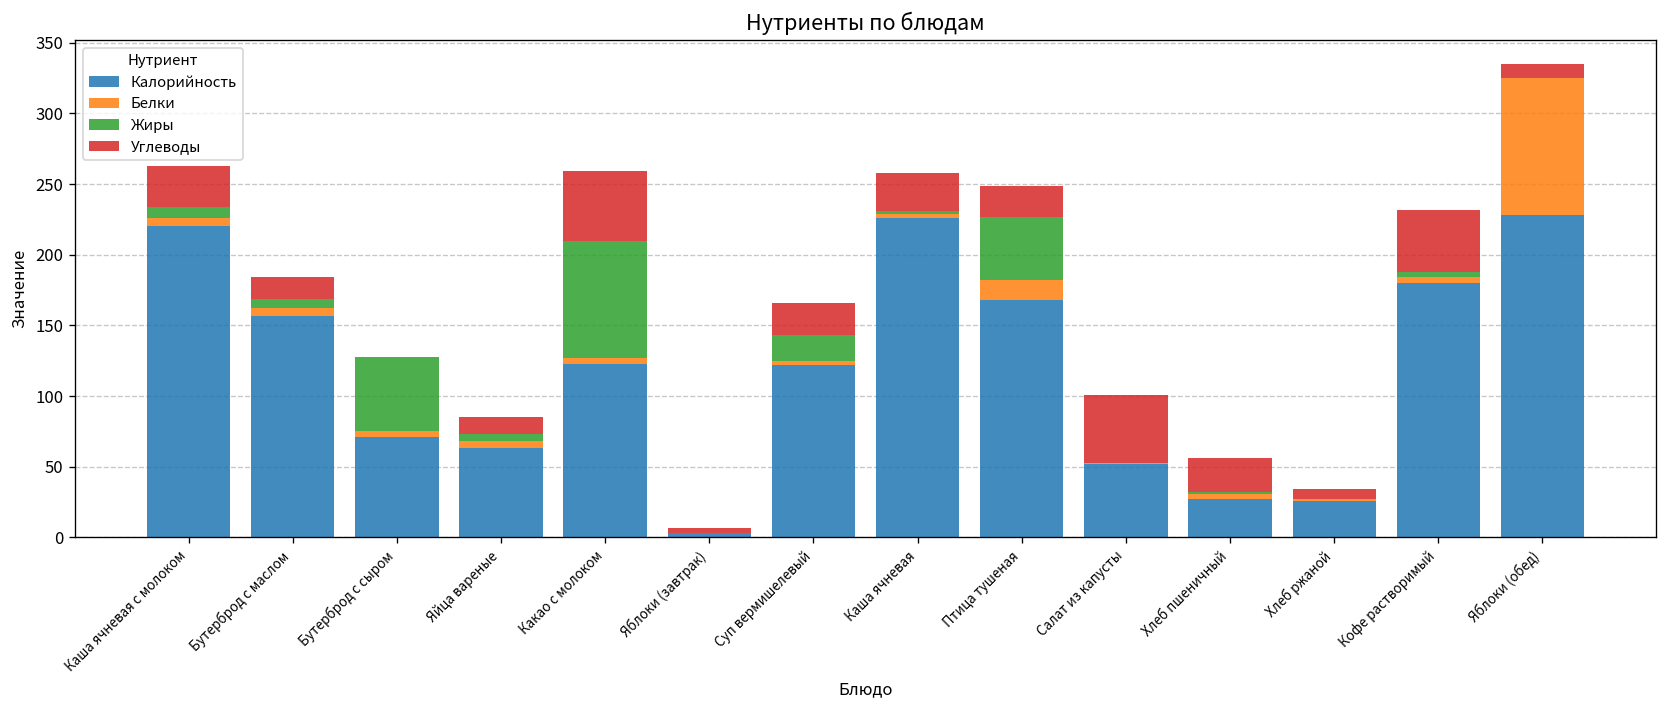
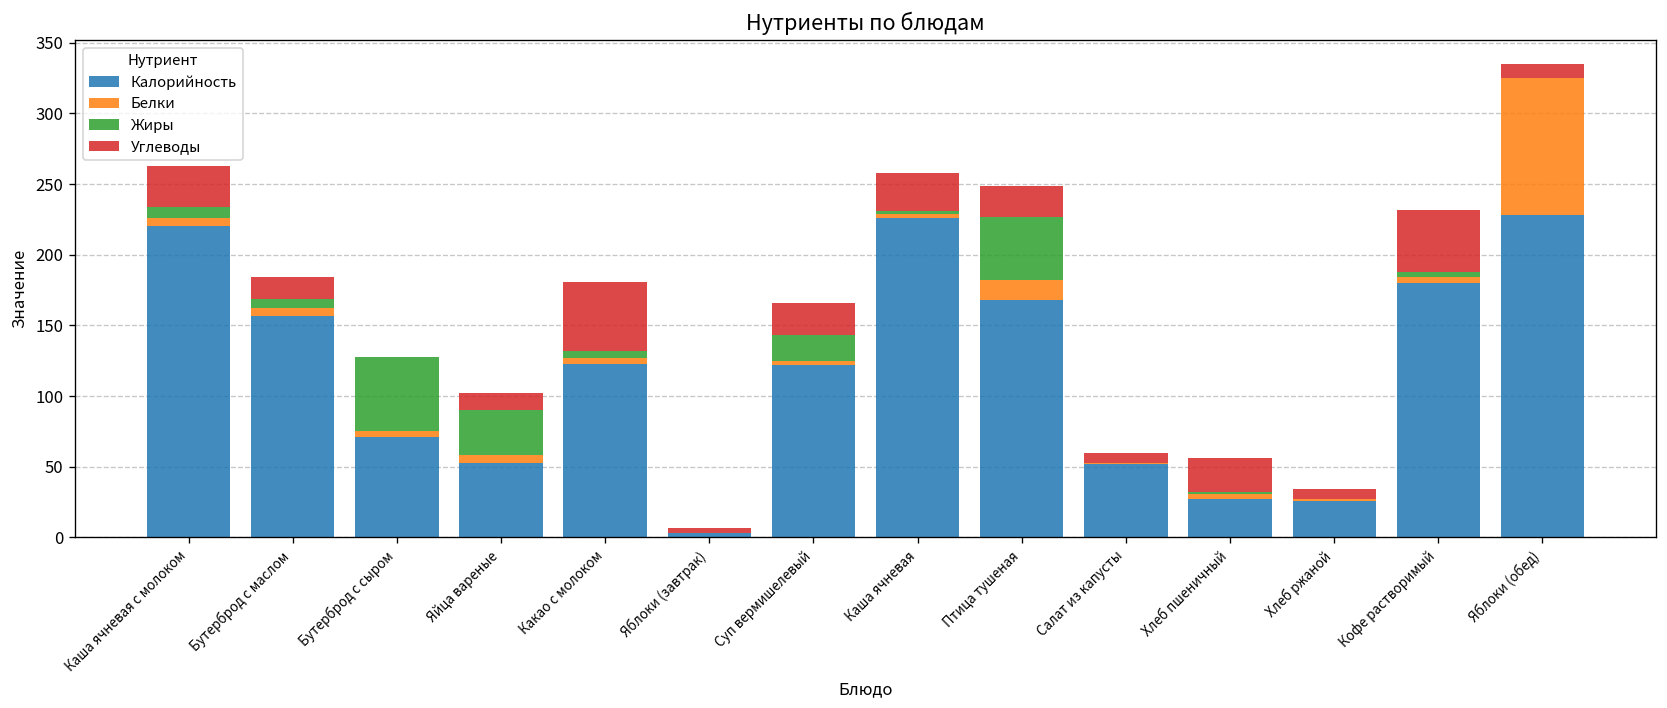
  {
    "Калорийность": {
      "Каша ячневая с молоком": 220,
      "Бутерброд с маслом": 157,
      "Бутерброд с сыром": 71,
-     "Яйца вареные": 63,
+     "Яйца вареные": 53,
      "Какао с молоком": 123,
      "Яблоки (завтрак)": 3,
      "Суп вермишелевый": 122,
      "Каша ячневая": 226,
      "Птица тушеная": 168,
      "Салат из капусты": 52,
      "Хлеб пшеничный": 27,
      "Хлеб ржаной": 26,
      "Кофе растворимый": 180,
      "Яблоки (обед)": 228
    },
    "Белки": {
      "Каша ячневая с молоком": 6,
      "Бутерброд с маслом": 5,
      "Бутерброд с сыром": 4,
      "Яйца вареные": 5,
      "Какао с молоком": 4,
      "Яблоки (завтрак)": 0,
      "Суп вермишелевый": 3,
      "Каша ячневая": 3,
      "Птица тушеная": 14,
      "Хлеб пшеничный": 4,
      "Кофе растворимый": 4,
      "Яблоки (обед)": 97
    },
    "Жиры": {
      "Каша ячневая с молоком": 8,
      "Бутерброд с маслом": 7,
      "Бутерброд с сыром": 53,
-     "Яйца вареные": 5,
-     "Какао с молоком": 83,
+     "Яйца вареные": 32,
+     "Какао с молоком": 5,
      "Яблоки (завтрак)": 0,
      "Суп вермишелевый": 18,
      "Птица тушеная": 45,
      "Салат из капусты": 0,
      "Хлеб ржаной": 0,
      "Кофе растворимый": 4,
      "Яблоки (обед)": 0
    },
    "Углеводы": {
      "Каша ячневая с молоком": 29,
      "Бутерброд с маслом": 15,
      "Бутерброд с сыром": 0,
      "Яйца вареные": 12,
      "Какао с молоком": 49,
      "Яблоки (завтрак)": 4,
      "Суп вермишелевый": 23,
      "Каша ячневая": 27,
      "Птица тушеная": 22,
-     "Салат из капусты": 48,
+     "Салат из капусты": 7,
      "Хлеб пшеничный": 24,
      "Хлеб ржаной": 7,
      "Кофе растворимый": 44,
      "Яблоки (обед)": 10
    }
  }
